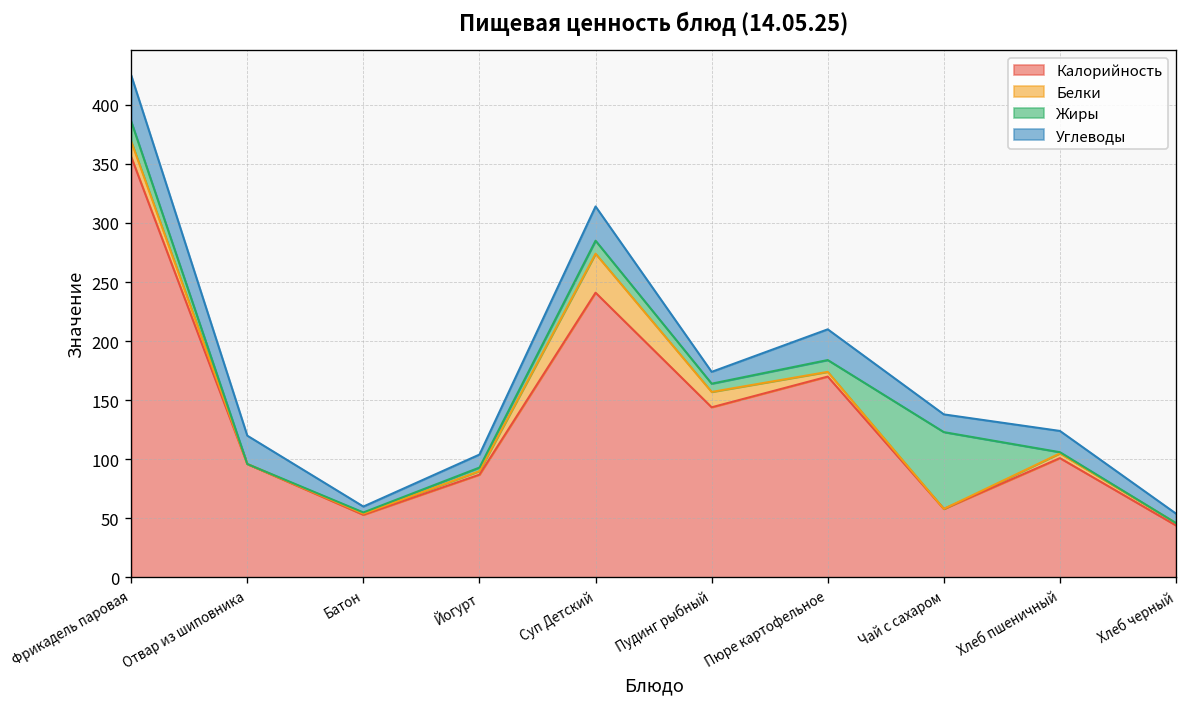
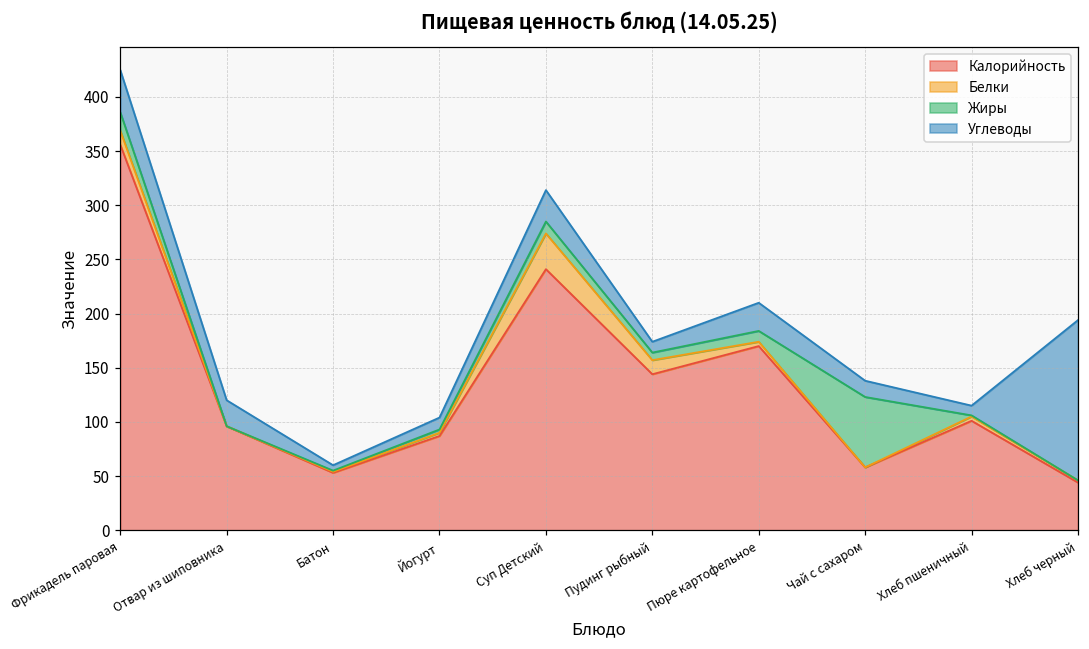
  {
    "Калорийность": {
      "Фрикадель паровая": 360,
      "Йогурт": 90,
      "Суп Детский": 240,
      "Пудинг рыбный": 140,
      "Пюре картофельное": 170,
      "Хлеб пшеничный": 100
    },
    "Белки": {
      "Фрикадель паровая": 10,
      "Йогурт": 0,
      "Суп Детский": 30,
      "Пудинг рыбный": 10,
      "Пюре картофельное": 0
    },
    "Жиры": {
      "Фрикадель паровая": 20,
      "Йогурт": 0,
      "Суп Детский": 10,
      "Пудинг рыбный": 10,
      "Пюре картофельное": 10,
      "Чай с сахаром": 70
    },
    "Углеводы": {
      "Фрикадель паровая": 40,
      "Отвар из шиповника": 20,
      "Батон": 10,
      "Йогурт": 10,
      "Суп Детский": 30,
      "Пудинг рыбный": 10,
      "Пюре картофельное": 30,
      "Чай с сахаром": 20,
-     "Хлеб пшеничный": 20,
-     "Хлеб черный": 10
+     "Хлеб пшеничный": 10,
+     "Хлеб черный": 150
    }
  }
